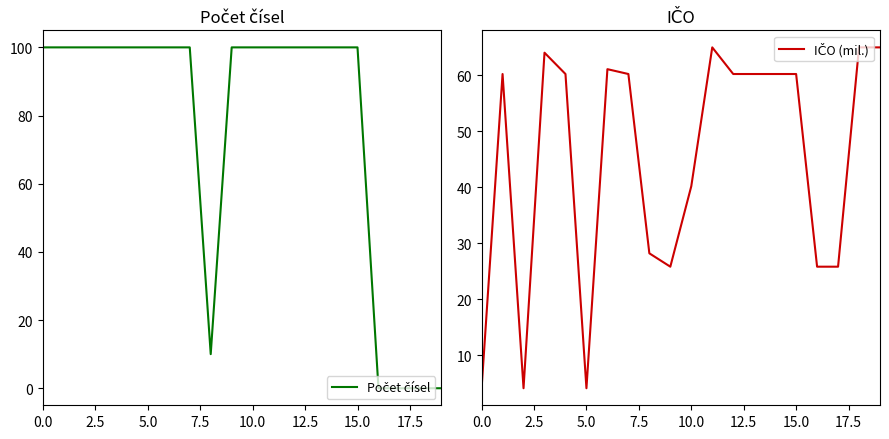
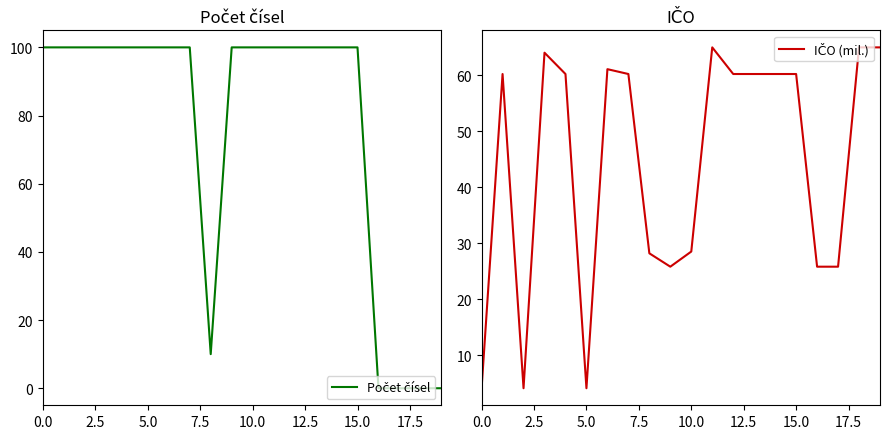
  {
    "Počet čísel": {
      "0.0": 100,
      "5.0": 100,
      "10.0": 100,
      "15.0": 100
    },
    "IČO": {
      "0.0": 4,
      "5.0": 4,
-     "10.0": 40,
+     "10.0": 28,
      "15.0": 60
    }
  }
